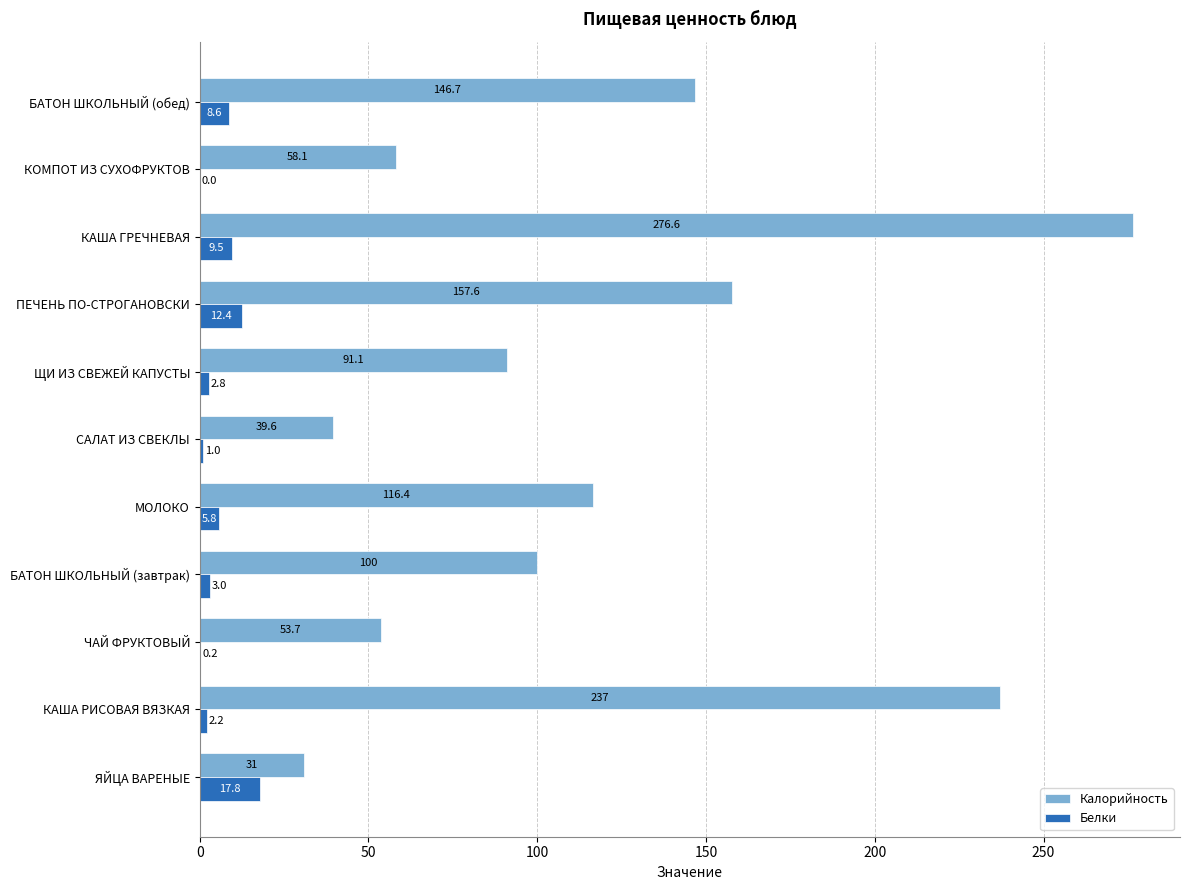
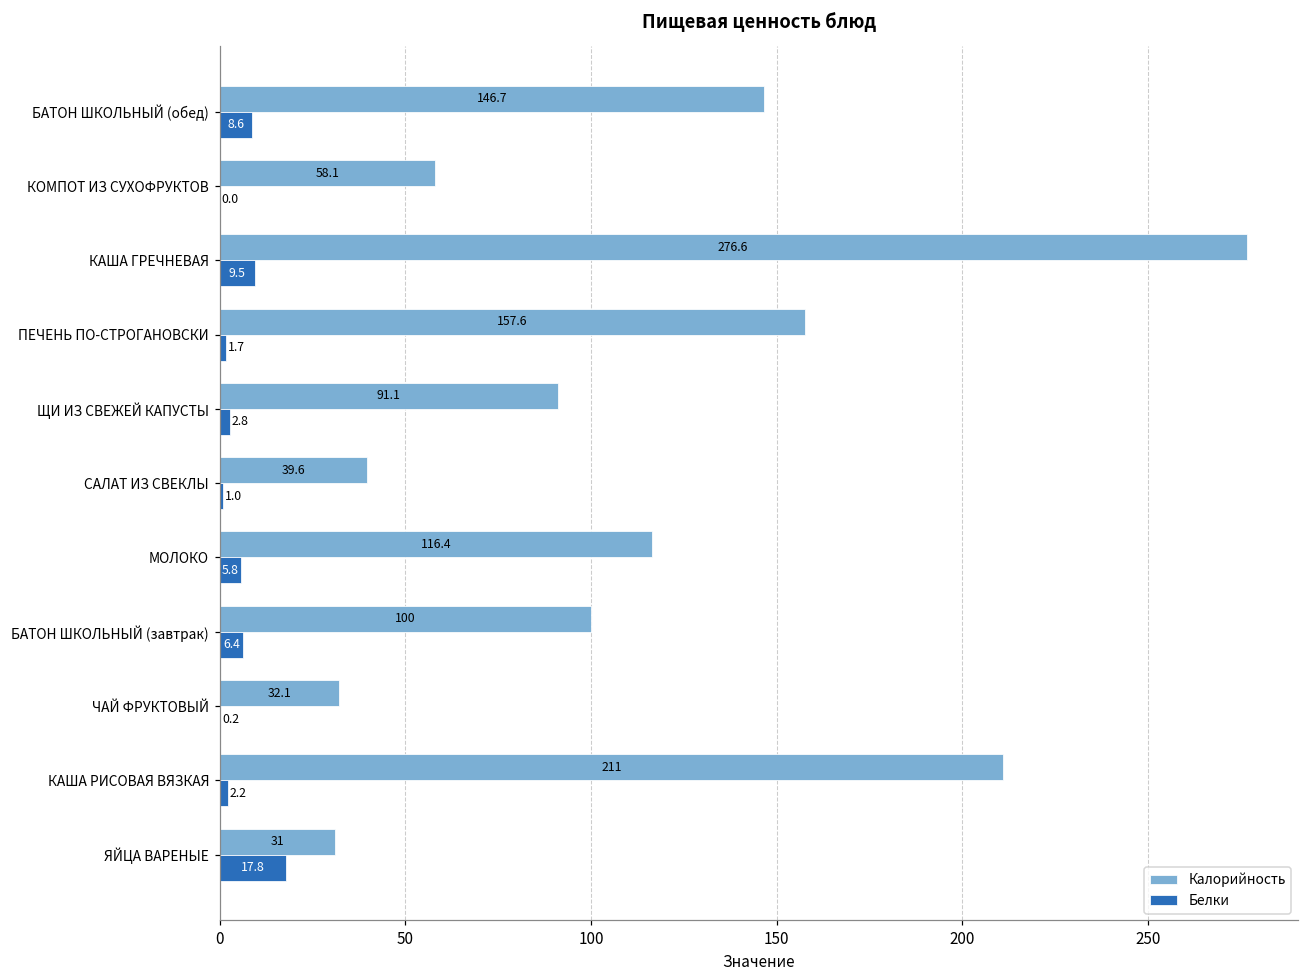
  {
    "Калорийность": {
      "БАТОН ШКОЛЬНЫЙ (обед)": 146.7,
      "КОМПОТ ИЗ СУХОФРУКТОВ": 58.1,
      "КАША ГРЕЧНЕВАЯ": 276.6,
      "ПЕЧЕНЬ ПО-СТРОГАНОВСКИ": 157.6,
      "ЩИ ИЗ СВЕЖЕЙ КАПУСТЫ": 91.1,
      "САЛАТ ИЗ СВЕКЛЫ": 39.6,
      "МОЛОКО": 116.4,
      "БАТОН ШКОЛЬНЫЙ (завтрак)": 100,
-     "ЧАЙ ФРУКТОВЫЙ": 53.7,
-     "КАША РИСОВАЯ ВЯЗКАЯ": 237,
+     "ЧАЙ ФРУКТОВЫЙ": 32.1,
+     "КАША РИСОВАЯ ВЯЗКАЯ": 211,
      "ЯЙЦА ВАРЕНЫЕ": 31
    },
    "Белки": {
      "БАТОН ШКОЛЬНЫЙ (обед)": 8.6,
      "КОМПОТ ИЗ СУХОФРУКТОВ": 0.0,
      "КАША ГРЕЧНЕВАЯ": 9.5,
-     "ПЕЧЕНЬ ПО-СТРОГАНОВСКИ": 12.4,
+     "ПЕЧЕНЬ ПО-СТРОГАНОВСКИ": 1.7,
      "ЩИ ИЗ СВЕЖЕЙ КАПУСТЫ": 2.8,
      "САЛАТ ИЗ СВЕКЛЫ": 1.0,
      "МОЛОКО": 5.8,
-     "БАТОН ШКОЛЬНЫЙ (завтрак)": 3.0,
+     "БАТОН ШКОЛЬНЫЙ (завтрак)": 6.4,
      "ЧАЙ ФРУКТОВЫЙ": 0.2,
      "КАША РИСОВАЯ ВЯЗКАЯ": 2.2,
      "ЯЙЦА ВАРЕНЫЕ": 17.8
    }
  }
